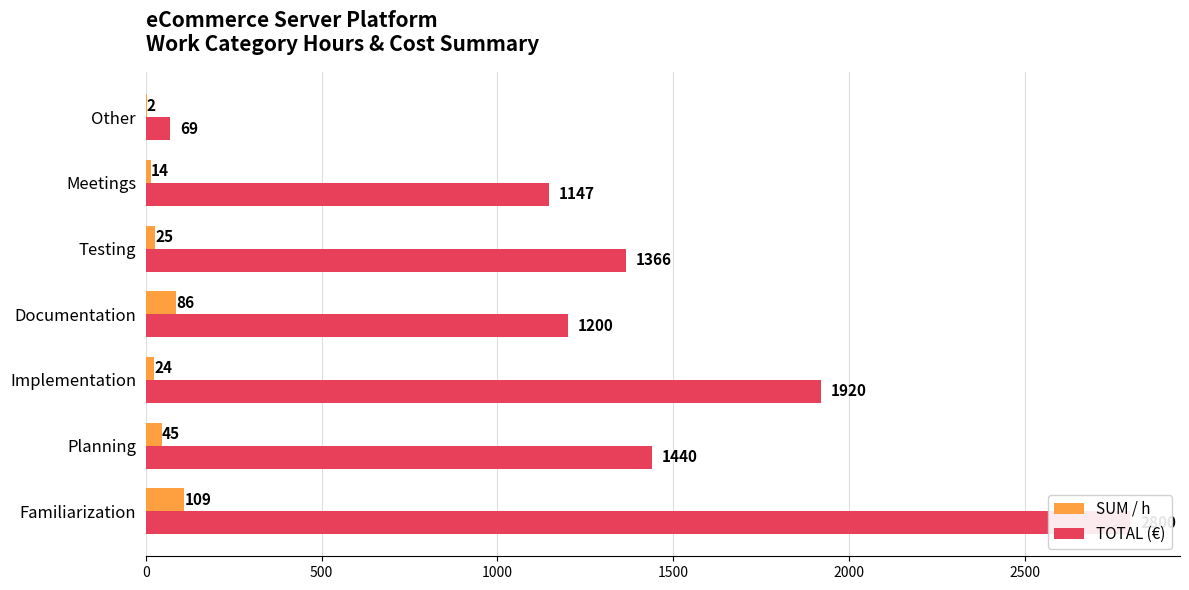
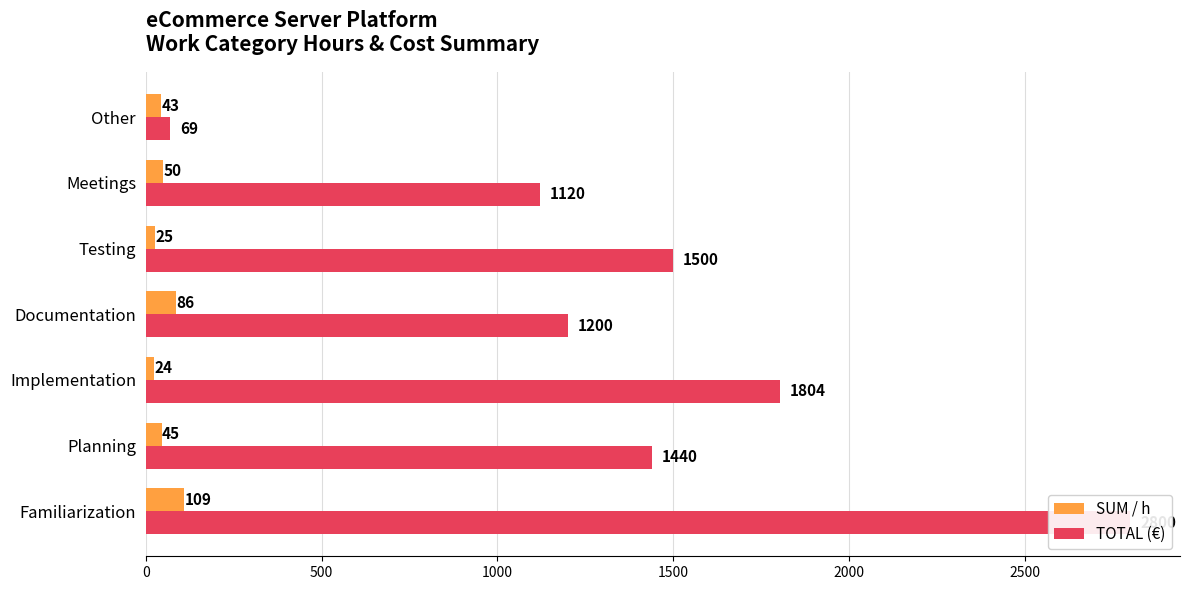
  {
    "SUM / h": {
-     "Other": 2,
-     "Meetings": 14,
+     "Other": 43,
+     "Meetings": 50,
      "Testing": 25,
      "Documentation": 86,
      "Implementation": 24,
      "Planning": 45,
      "Familiarization": 109
    },
    "TOTAL (€)": {
      "Other": 69,
-     "Meetings": 1147,
-     "Testing": 1366,
+     "Meetings": 1120,
+     "Testing": 1500,
      "Documentation": 1200,
-     "Implementation": 1920,
+     "Implementation": 1804,
      "Planning": 1440
    }
  }
